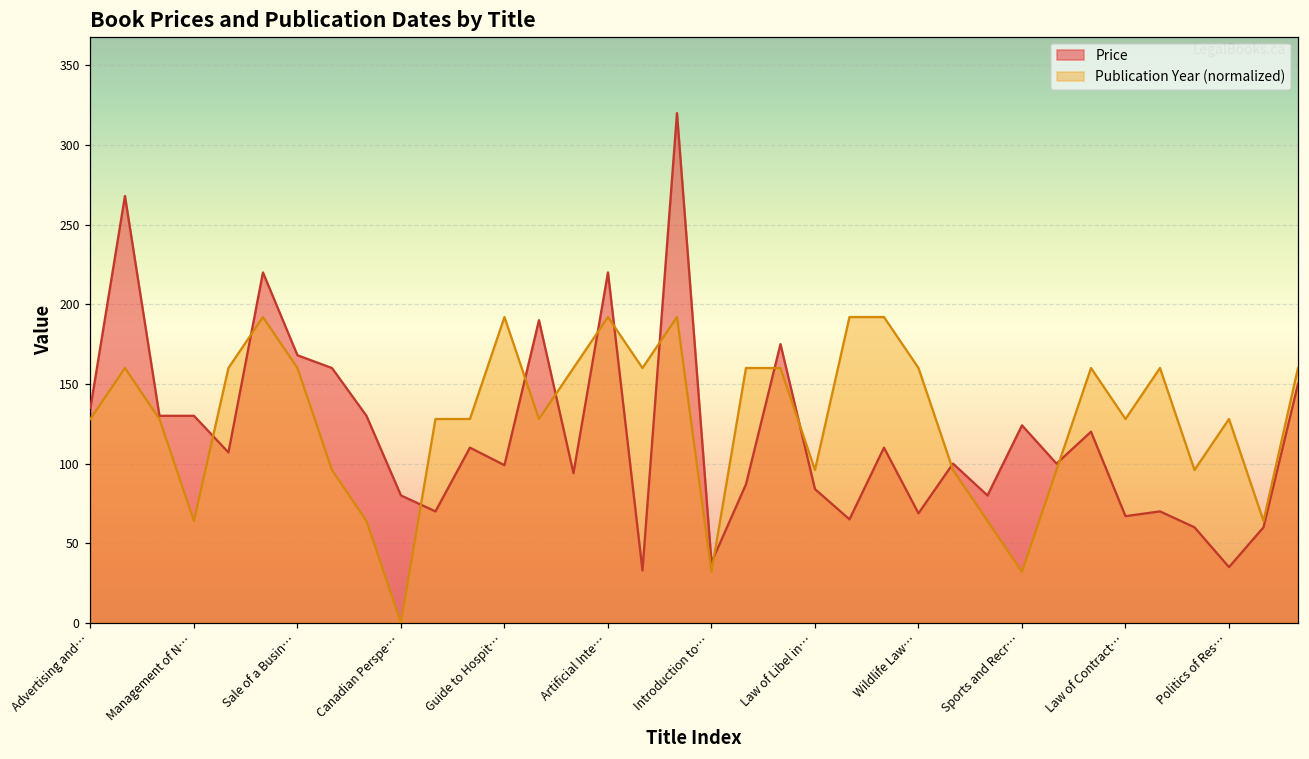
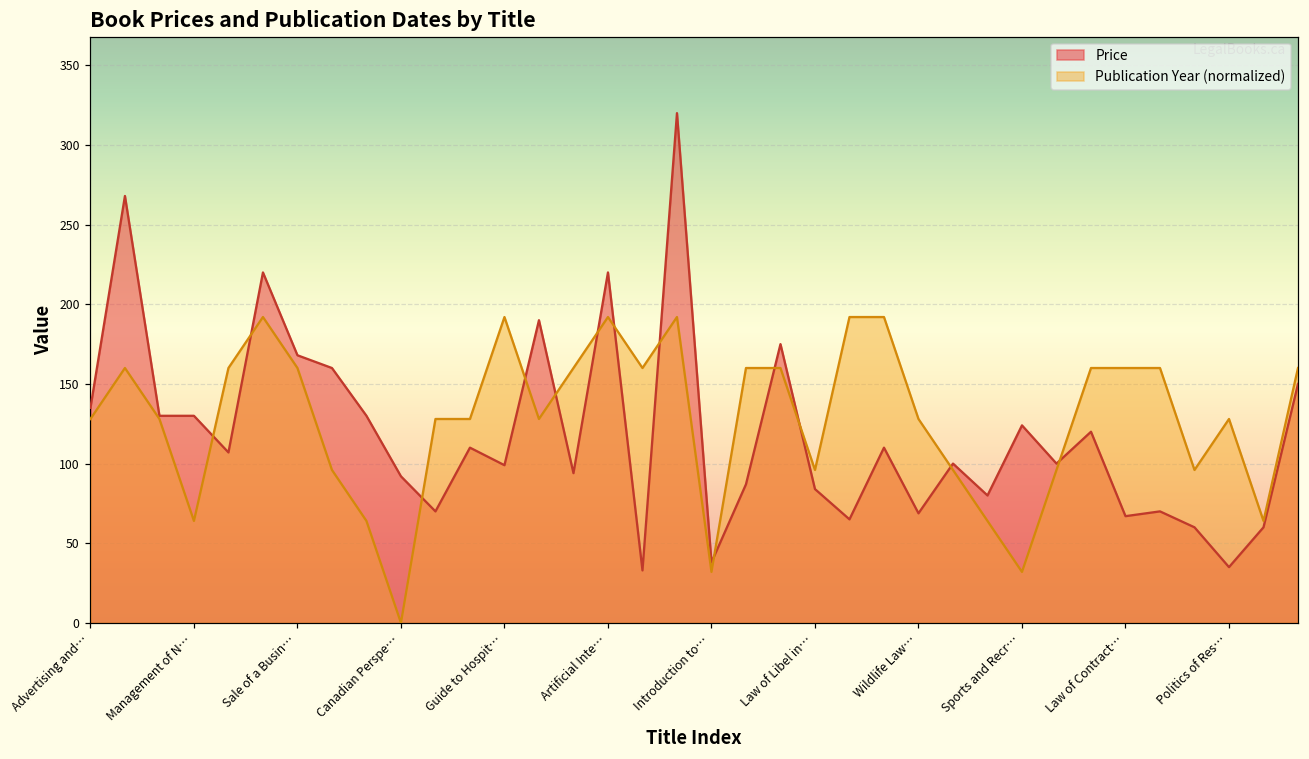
  {
    "Price": {
      "Advertising and…": 135,
      "Management of N…": 130,
      "Sale of a Busin…": 168,
-     "Canadian Perspe…": 80,
+     "Canadian Perspe…": 92,
      "Guide to Hospit…": 99,
      "Artificial Inte…": 220,
      "Introduction to…": 38,
      "Law of Libel in…": 84,
      "Wildlife Law…": 69,
      "Sports and Recr…": 124,
      "Law of Contract…": 67,
      "Politics of Res…": 35
    },
    "Publication Year (normalized)": {
      "Advertising and…": 128,
      "Management of N…": 64,
      "Sale of a Busin…": 160,
      "Canadian Perspe…": 0,
      "Guide to Hospit…": 192,
      "Artificial Inte…": 192,
      "Introduction to…": 32,
      "Law of Libel in…": 96,
-     "Wildlife Law…": 160,
+     "Wildlife Law…": 128,
      "Sports and Recr…": 32,
-     "Law of Contract…": 128,
+     "Law of Contract…": 160,
      "Politics of Res…": 128
    }
  }
